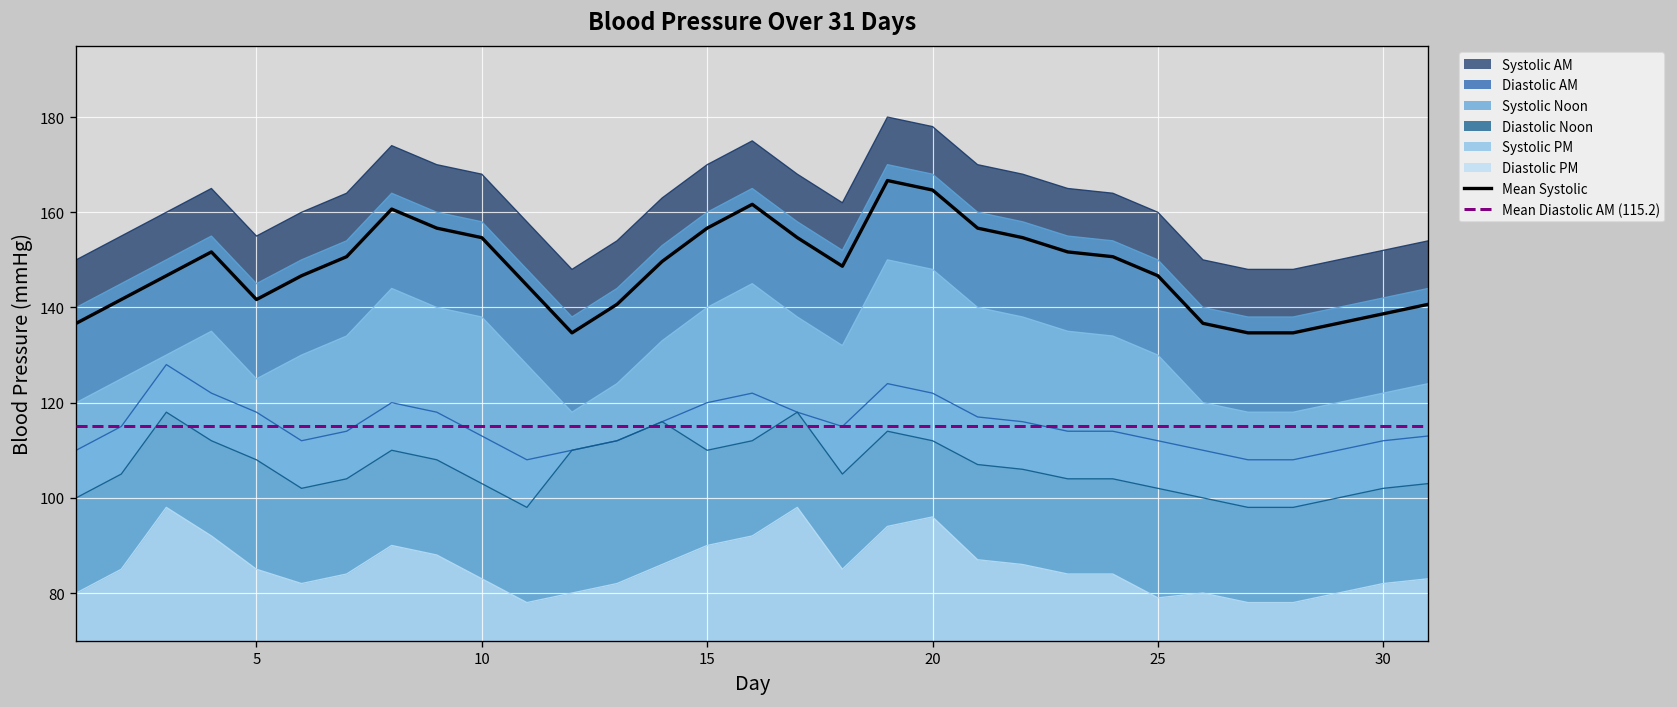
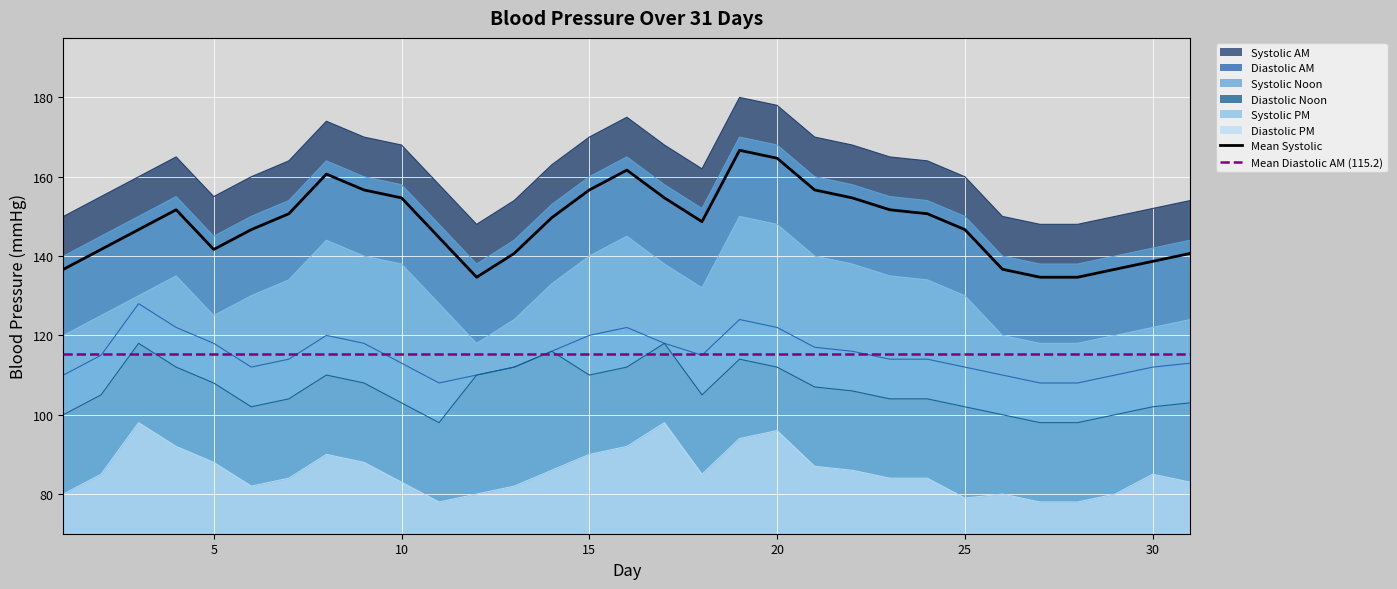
  {
    "Diastolic PM": {
-     "5": 85,
+     "5": 88,
      "10": 83,
      "15": 90,
      "20": 96,
      "25": 79,
-     "30": 82
+     "30": 85
    },
    "Mean Systolic": {
      "5": 142,
      "10": 155,
      "15": 157,
      "20": 165,
      "25": 147,
      "30": 139
    }
  }
